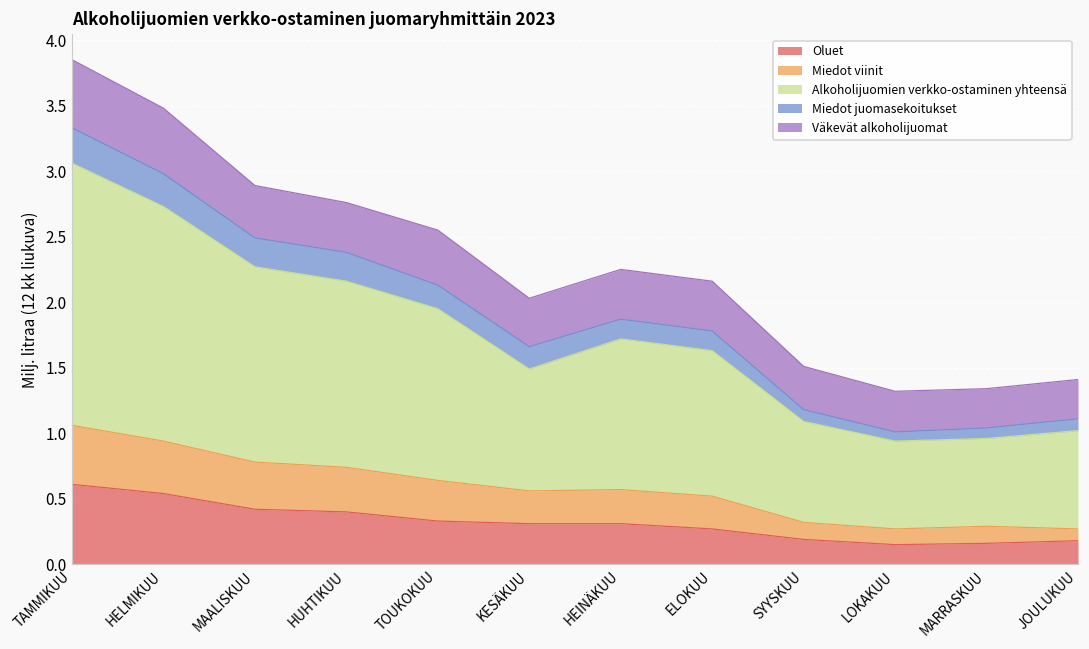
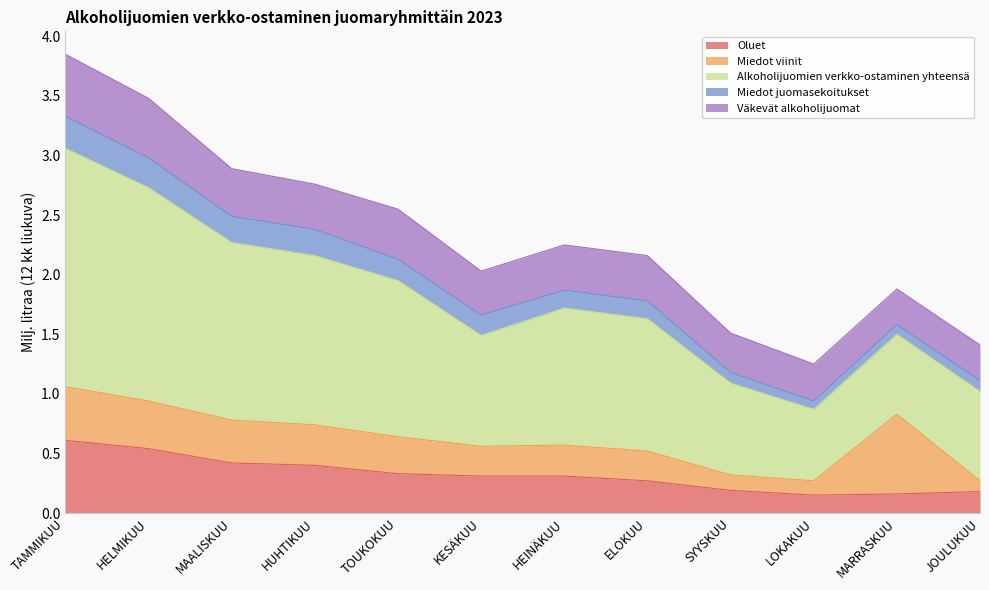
  {
    "Oluet": {
      "TAMMIKUU": 0.61,
      "HELMIKUU": 0.54,
      "MAALISKUU": 0.42,
      "HUHTIKUU": 0.40,
      "TOUKOKUU": 0.33,
      "KESÄKUU": 0.31,
      "HEINÄKUU": 0.31,
      "ELOKUU": 0.27,
      "SYYSKUU": 0.19,
      "LOKAKUU": 0.15,
      "MARRASKUU": 0.16,
      "JOULUKUU": 0.18
    },
    "Miedot viinit": {
      "TAMMIKUU": 0.45,
      "HELMIKUU": 0.40,
      "MAALISKUU": 0.36,
      "HUHTIKUU": 0.34,
      "TOUKOKUU": 0.31,
      "KESÄKUU": 0.25,
      "HEINÄKUU": 0.26,
      "ELOKUU": 0.25,
      "SYYSKUU": 0.13,
      "LOKAKUU": 0.12,
-     "MARRASKUU": 0.13,
+     "MARRASKUU": 0.67,
      "JOULUKUU": 0.09
    },
    "Alkoholijuomien verkko-ostaminen yhteensä": {
      "TAMMIKUU": 2.00,
      "HELMIKUU": 1.79,
      "MAALISKUU": 1.49,
      "HUHTIKUU": 1.42,
      "TOUKOKUU": 1.31,
      "KESÄKUU": 0.93,
      "HEINÄKUU": 1.15,
      "ELOKUU": 1.11,
      "SYYSKUU": 0.77,
-     "LOKAKUU": 0.67,
+     "LOKAKUU": 0.60,
      "MARRASKUU": 0.67,
      "JOULUKUU": 0.75
    }
  }
